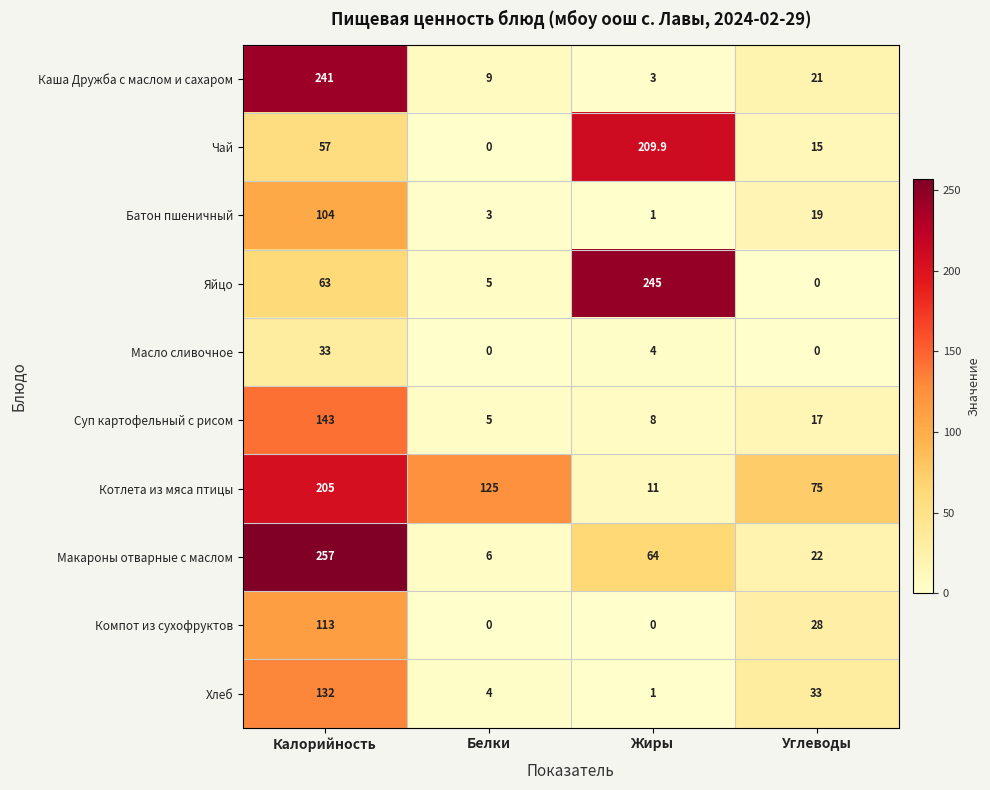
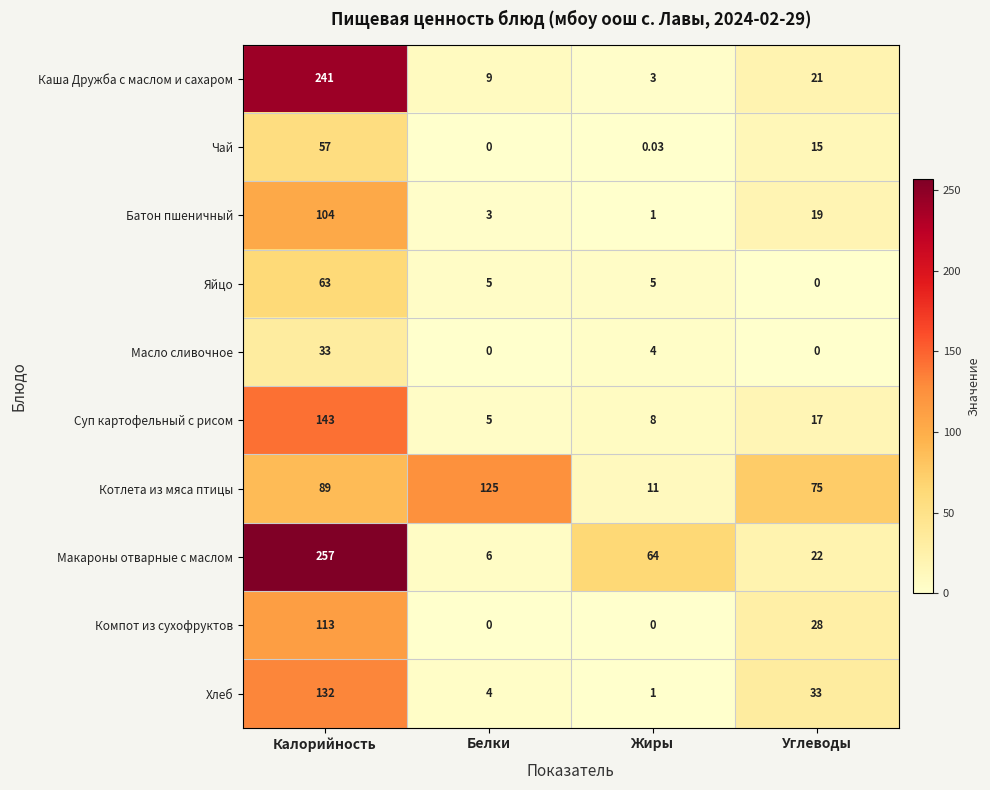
  {
    "Каша Дружба с маслом и сахаром": {
      "Калорийность": 241,
      "Белки": 9,
      "Жиры": 3,
      "Углеводы": 21
    },
    "Чай": {
      "Калорийность": 57,
      "Белки": 0,
-     "Жиры": 209.9,
+     "Жиры": 0.03,
      "Углеводы": 15
    },
    "Батон пшеничный": {
      "Калорийность": 104,
      "Белки": 3,
      "Жиры": 1,
      "Углеводы": 19
    },
    "Яйцо": {
      "Калорийность": 63,
      "Белки": 5,
-     "Жиры": 245,
+     "Жиры": 5,
      "Углеводы": 0
    },
    "Масло сливочное": {
      "Калорийность": 33,
      "Белки": 0,
      "Жиры": 4,
      "Углеводы": 0
    },
    "Суп картофельный с рисом": {
      "Калорийность": 143,
      "Белки": 5,
      "Жиры": 8,
      "Углеводы": 17
    },
    "Котлета из мяса птицы": {
-     "Калорийность": 205,
+     "Калорийность": 89,
      "Белки": 125,
      "Жиры": 11,
      "Углеводы": 75
    },
    "Макароны отварные с маслом": {
      "Калорийность": 257,
      "Белки": 6,
      "Жиры": 64,
      "Углеводы": 22
    },
    "Компот из сухофруктов": {
      "Калорийность": 113,
      "Белки": 0,
      "Жиры": 0,
      "Углеводы": 28
    },
    "Хлеб": {
      "Калорийность": 132,
      "Белки": 4,
      "Жиры": 1,
      "Углеводы": 33
    }
  }
